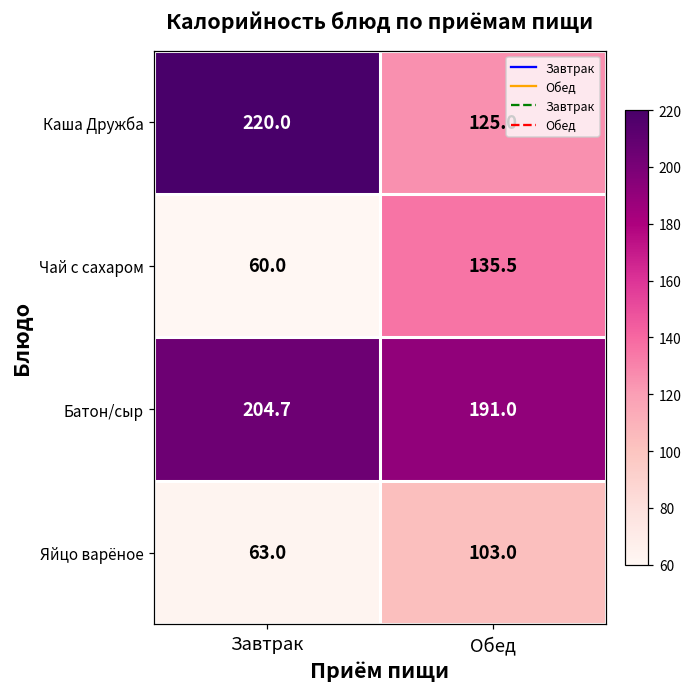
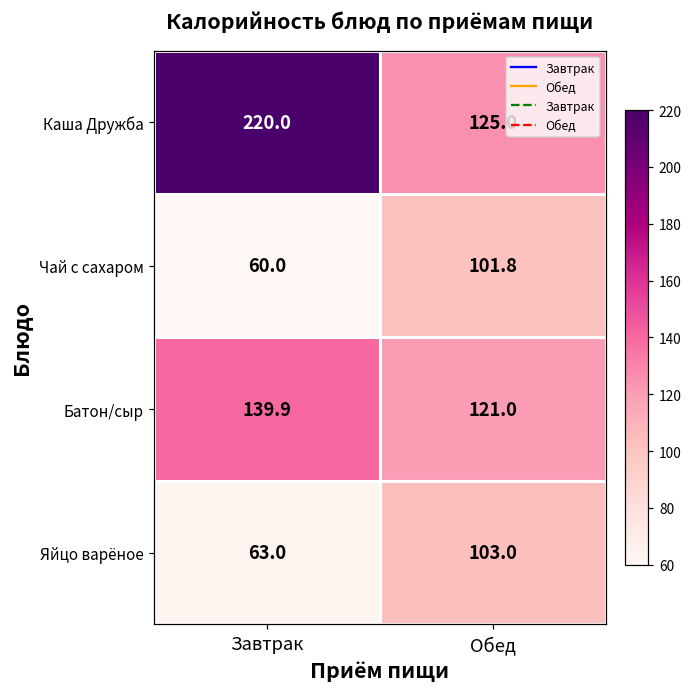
  {
    "Каша Дружба": {
      "Завтрак": 220.0
    },
    "Чай с сахаром": {
      "Завтрак": 60.0,
-     "Обед": 135.5
+     "Обед": 101.8
    },
    "Батон/сыр": {
-     "Завтрак": 204.7,
-     "Обед": 191.0
+     "Завтрак": 139.9,
+     "Обед": 121.0
    },
    "Яйцо варёное": {
      "Завтрак": 63.0,
      "Обед": 103.0
    }
  }
